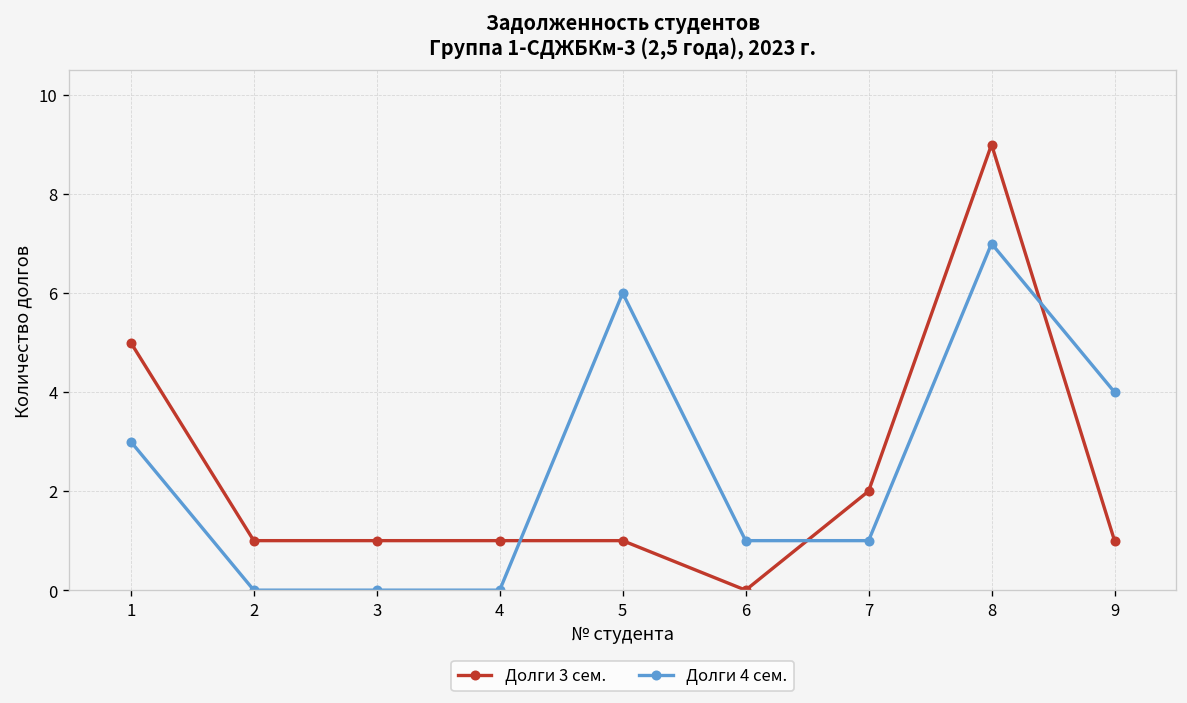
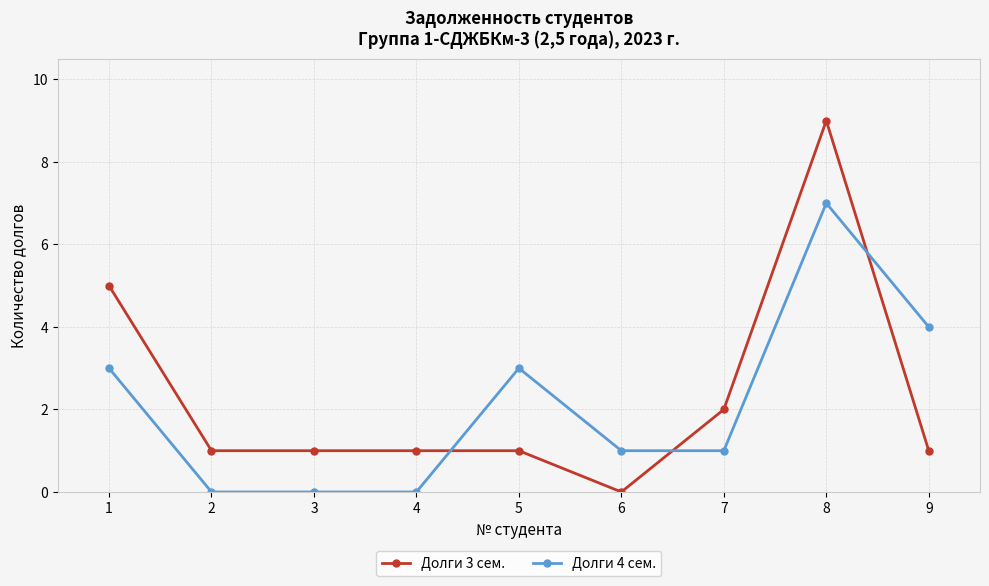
  {
    "Долги 3 сем.": {
      "1": 5,
      "2": 1,
      "3": 1,
      "4": 1,
      "5": 1,
      "6": 0,
      "7": 2,
      "8": 9,
      "9": 1
    },
    "Долги 4 сем.": {
      "1": 3,
      "2": 0,
      "3": 0,
      "4": 0,
-     "5": 6,
+     "5": 3,
      "6": 1,
      "7": 1,
      "8": 7,
      "9": 4
    }
  }
